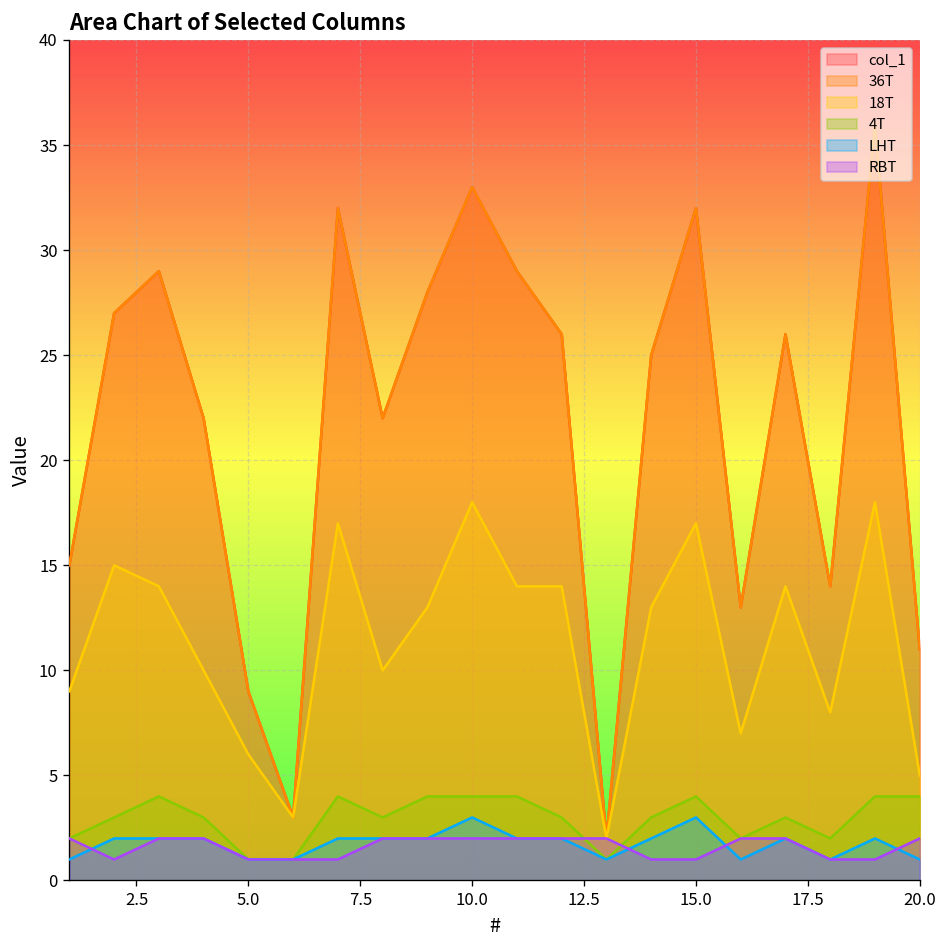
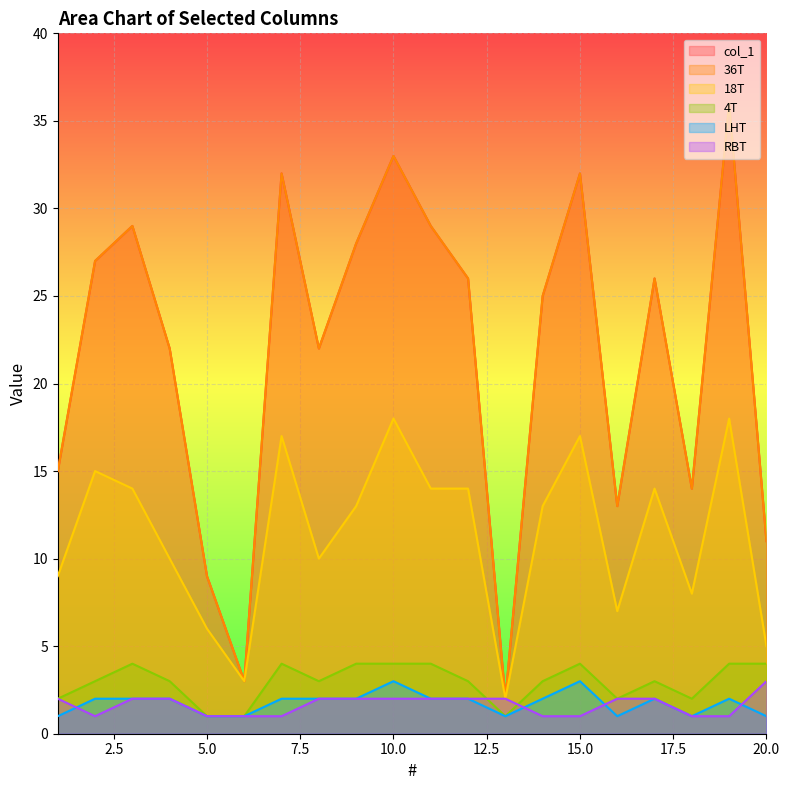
  {
    "4T": {
      "10.0": 4,
      "15.0": 4,
      "20.0": 4
    },
    "LHT": {
      "10.0": 3,
      "15.0": 3,
      "20.0": 1
    },
    "RBT": {
      "10.0": 2,
      "15.0": 1,
-     "20.0": 2
+     "20.0": 3
    }
  }
